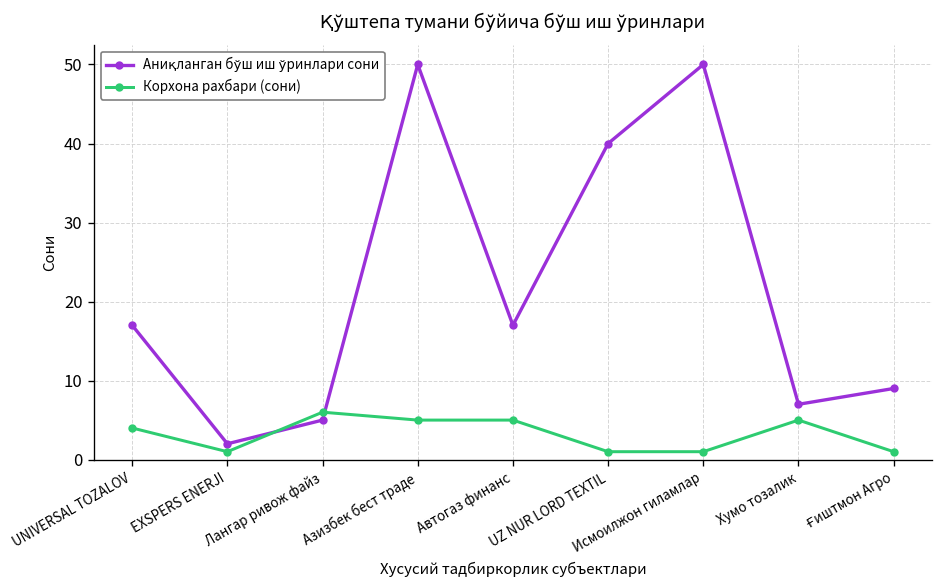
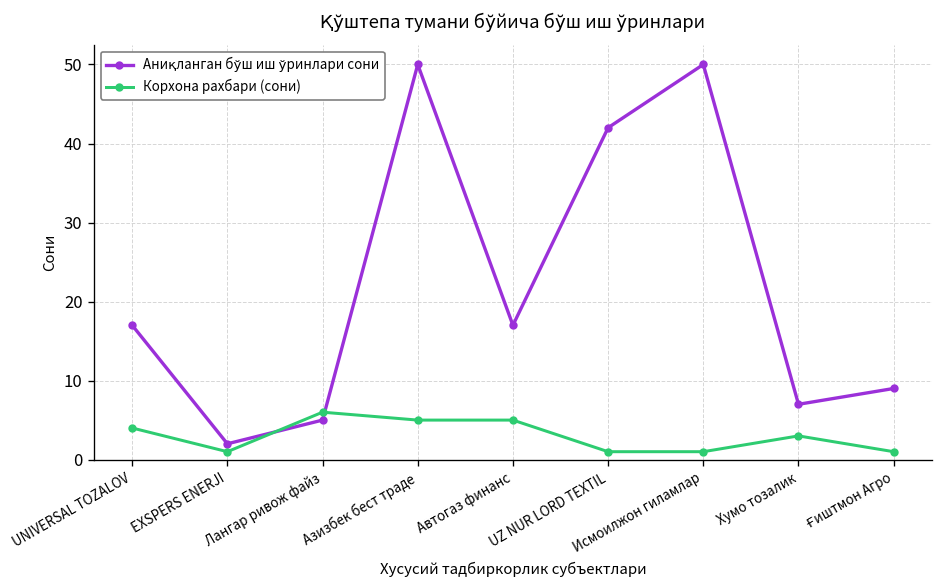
  {
    "Аниқланган бўш иш ўринлари сони": {
      "UNIVERSAL TOZALOV": 17,
      "EXSPERS ENERJI": 2,
      "Лангар ривож файз": 5,
      "Азизбек бест траде": 50,
      "Автогаз финанс": 17,
-     "UZ NUR LORD TEXTIL": 40,
+     "UZ NUR LORD TEXTIL": 42,
      "Исмоилжон гиламлар": 50,
      "Хумо тозалик": 7,
      "Ғиштмон Агро": 9
    },
    "Корхона рахбари (сони)": {
      "UNIVERSAL TOZALOV": 4,
      "EXSPERS ENERJI": 1,
      "Лангар ривож файз": 6,
      "Азизбек бест траде": 5,
      "Автогаз финанс": 5,
      "UZ NUR LORD TEXTIL": 1,
      "Исмоилжон гиламлар": 1,
-     "Хумо тозалик": 5,
+     "Хумо тозалик": 3,
      "Ғиштмон Агро": 1
    }
  }
